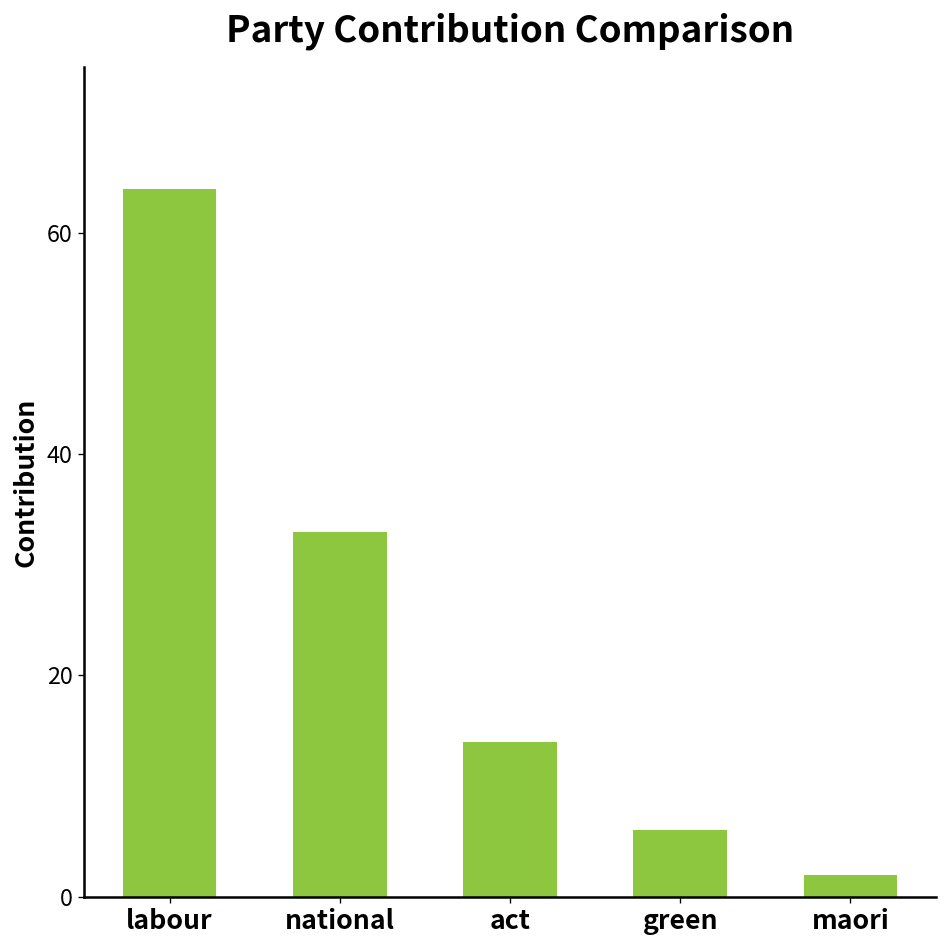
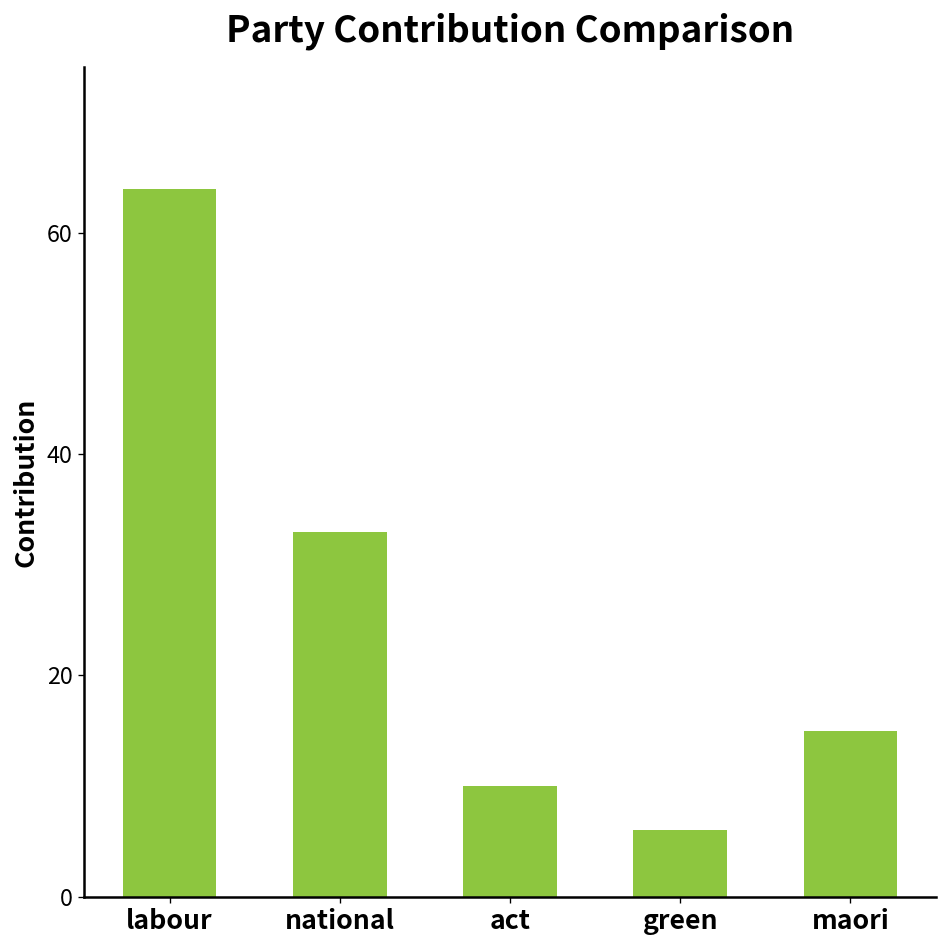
  {
    "labour": 64,
    "national": 33,
-   "act": 14,
+   "act": 10,
    "green": 6,
-   "maori": 2
+   "maori": 15
  }
